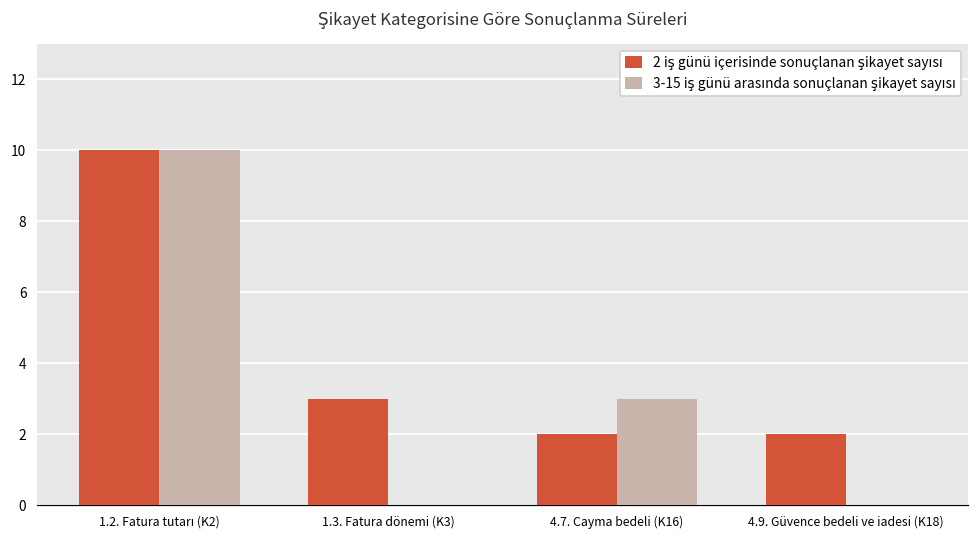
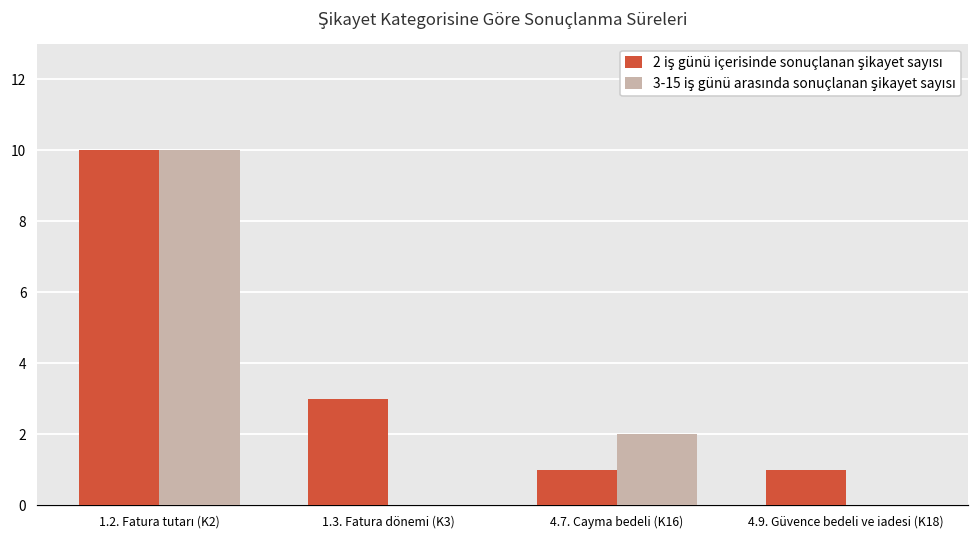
  {
    "2 iş günü içerisinde sonuçlanan şikayet sayısı": {
      "1.2. Fatura tutarı (K2)": 10,
      "1.3. Fatura dönemi (K3)": 3,
-     "4.7. Cayma bedeli (K16)": 2,
-     "4.9. Güvence bedeli ve iadesi (K18)": 2
+     "4.7. Cayma bedeli (K16)": 1,
+     "4.9. Güvence bedeli ve iadesi (K18)": 1
    },
    "3-15 iş günü arasında sonuçlanan şikayet sayısı": {
      "1.2. Fatura tutarı (K2)": 10,
      "1.3. Fatura dönemi (K3)": 0,
-     "4.7. Cayma bedeli (K16)": 3,
+     "4.7. Cayma bedeli (K16)": 2,
      "4.9. Güvence bedeli ve iadesi (K18)": 0
    }
  }
